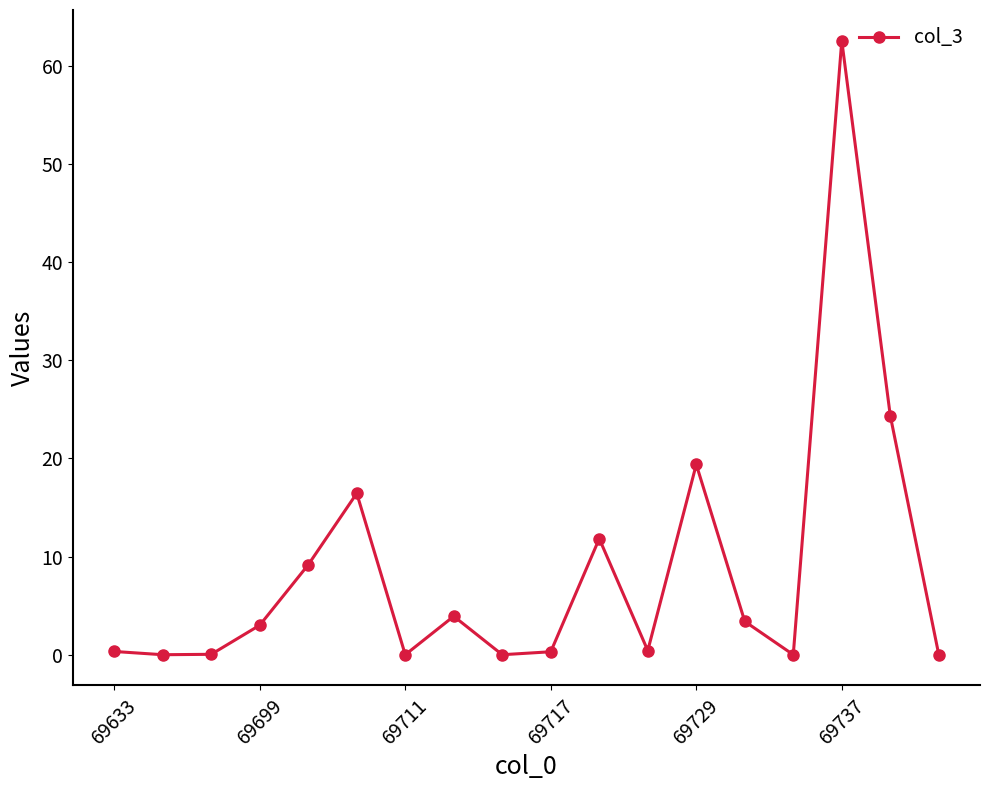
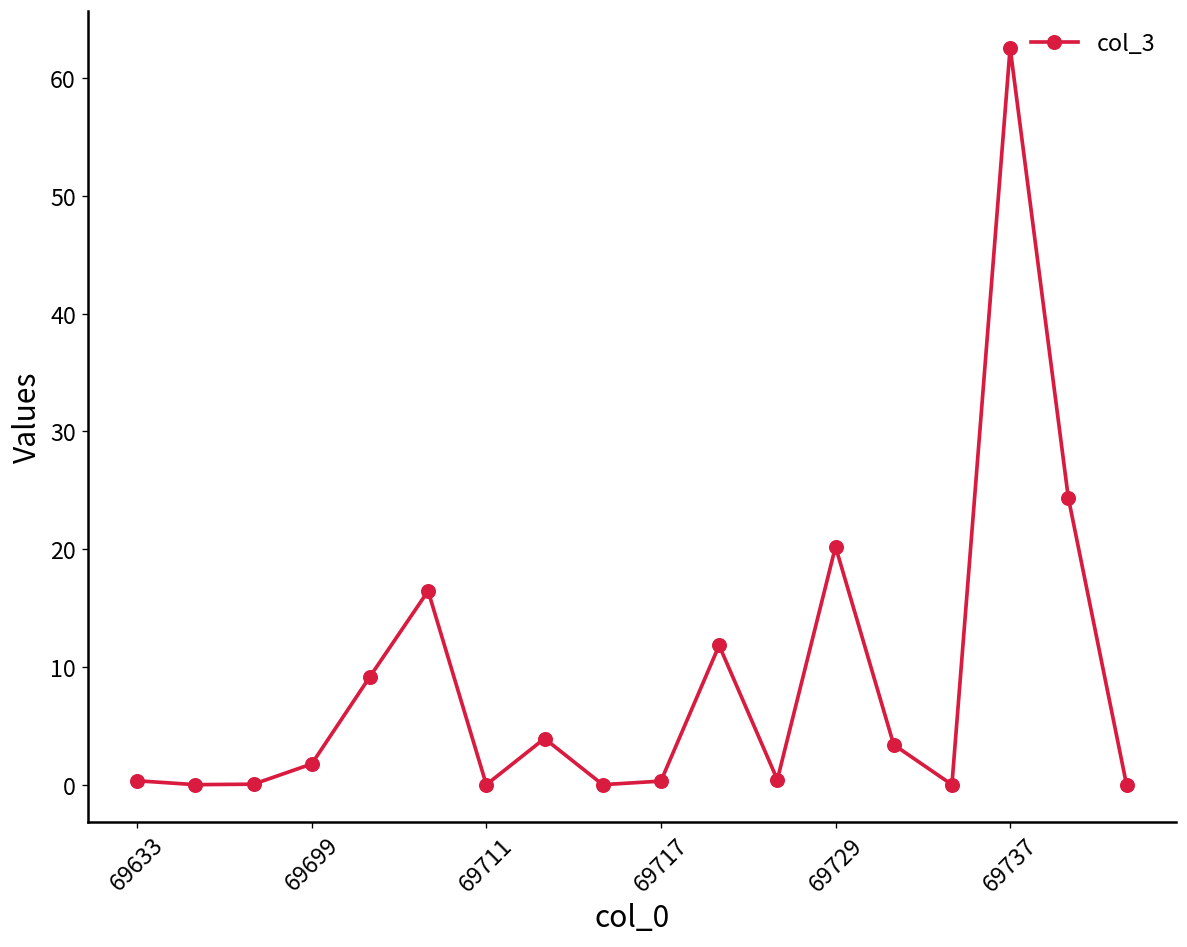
  {
    "69633": 0,
-   "69699": 3,
+   "69699": 2,
    "69711": 0,
    "69717": 0,
-   "69729": 19,
+   "69729": 20,
    "69737": 63
  }
